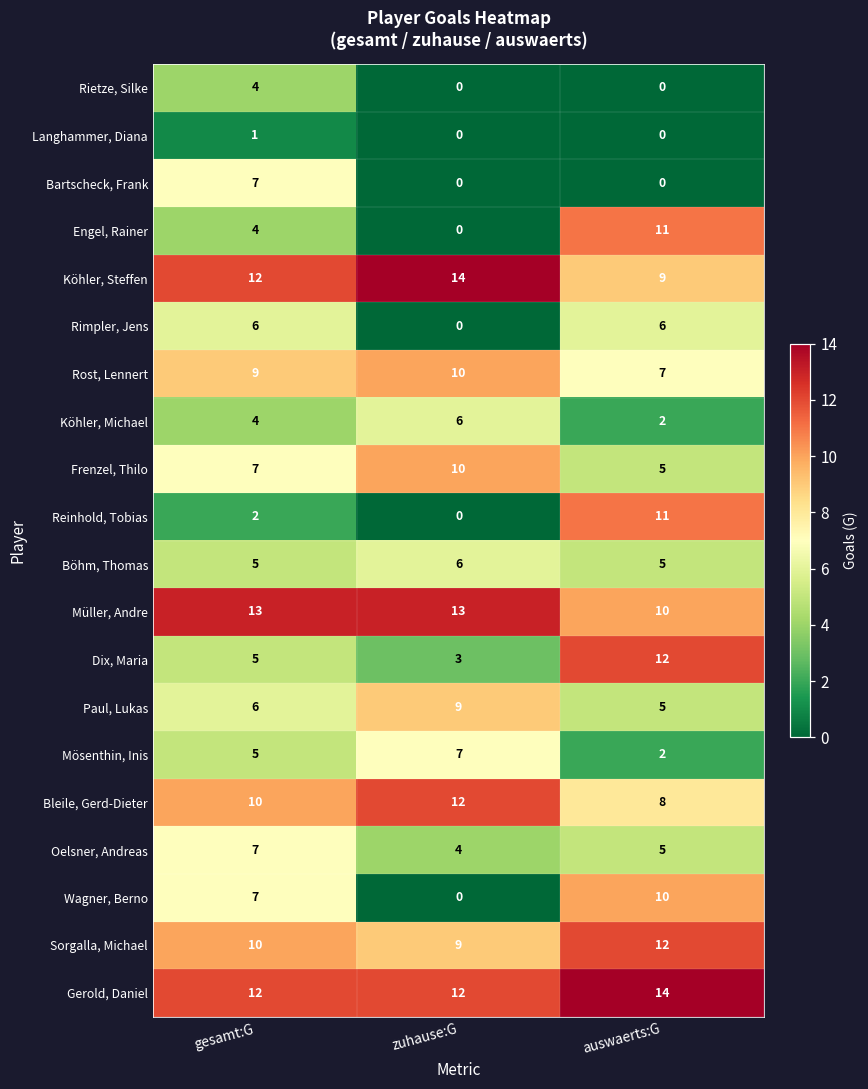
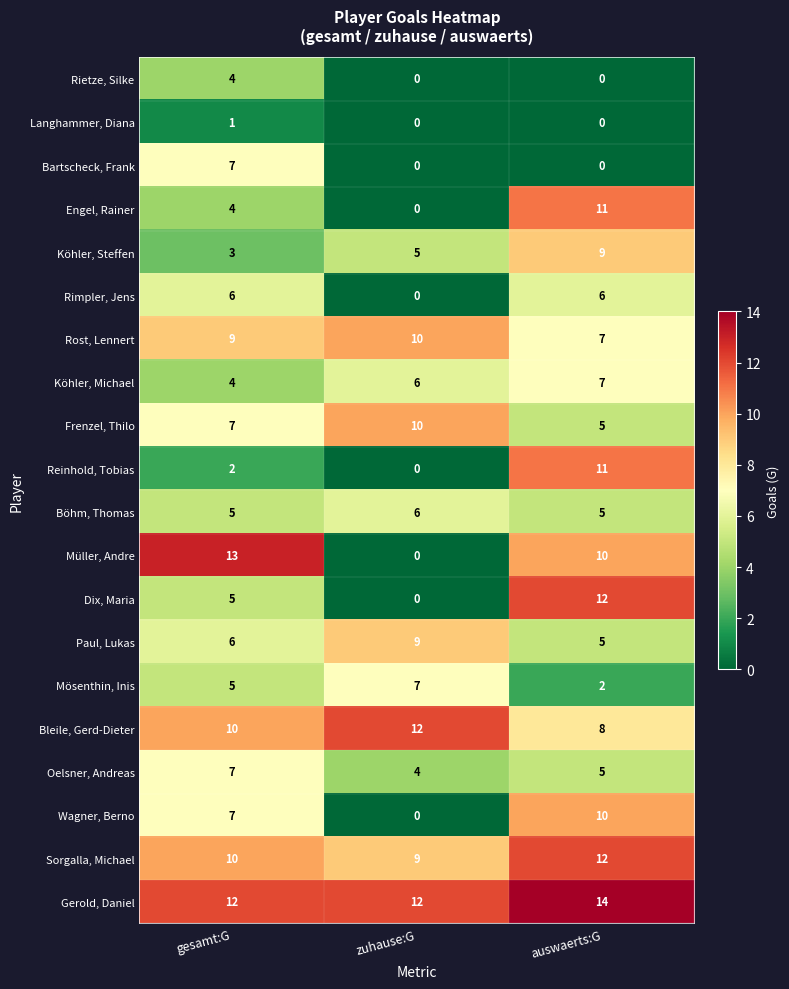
  {
    "Rietze, Silke": {
      "gesamt:G": 4,
      "zuhause:G": 0,
      "auswaerts:G": 0
    },
    "Langhammer, Diana": {
      "gesamt:G": 1,
      "zuhause:G": 0,
      "auswaerts:G": 0
    },
    "Bartscheck, Frank": {
      "gesamt:G": 7,
      "zuhause:G": 0,
      "auswaerts:G": 0
    },
    "Engel, Rainer": {
      "gesamt:G": 4,
      "zuhause:G": 0,
      "auswaerts:G": 11
    },
    "Köhler, Steffen": {
-     "gesamt:G": 12,
-     "zuhause:G": 14,
+     "gesamt:G": 3,
+     "zuhause:G": 5,
      "auswaerts:G": 9
    },
    "Rimpler, Jens": {
      "gesamt:G": 6,
      "zuhause:G": 0,
      "auswaerts:G": 6
    },
    "Rost, Lennert": {
      "gesamt:G": 9,
      "zuhause:G": 10,
      "auswaerts:G": 7
    },
    "Köhler, Michael": {
      "gesamt:G": 4,
      "zuhause:G": 6,
-     "auswaerts:G": 2
+     "auswaerts:G": 7
    },
    "Frenzel, Thilo": {
      "gesamt:G": 7,
      "zuhause:G": 10,
      "auswaerts:G": 5
    },
    "Reinhold, Tobias": {
      "gesamt:G": 2,
      "zuhause:G": 0,
      "auswaerts:G": 11
    },
    "Böhm, Thomas": {
      "gesamt:G": 5,
      "zuhause:G": 6,
      "auswaerts:G": 5
    },
    "Müller, Andre": {
      "gesamt:G": 13,
-     "zuhause:G": 13,
+     "zuhause:G": 0,
      "auswaerts:G": 10
    },
    "Dix, Maria": {
      "gesamt:G": 5,
-     "zuhause:G": 3,
+     "zuhause:G": 0,
      "auswaerts:G": 12
    },
    "Paul, Lukas": {
      "gesamt:G": 6,
      "zuhause:G": 9,
      "auswaerts:G": 5
    },
    "Mösenthin, Inis": {
      "gesamt:G": 5,
      "zuhause:G": 7,
      "auswaerts:G": 2
    },
    "Bleile, Gerd-Dieter": {
      "gesamt:G": 10,
      "zuhause:G": 12,
      "auswaerts:G": 8
    },
    "Oelsner, Andreas": {
      "gesamt:G": 7,
      "zuhause:G": 4,
      "auswaerts:G": 5
    },
    "Wagner, Berno": {
      "gesamt:G": 7,
      "zuhause:G": 0,
      "auswaerts:G": 10
    },
    "Sorgalla, Michael": {
      "gesamt:G": 10,
      "zuhause:G": 9,
      "auswaerts:G": 12
    },
    "Gerold, Daniel": {
      "gesamt:G": 12,
      "zuhause:G": 12,
      "auswaerts:G": 14
    }
  }
